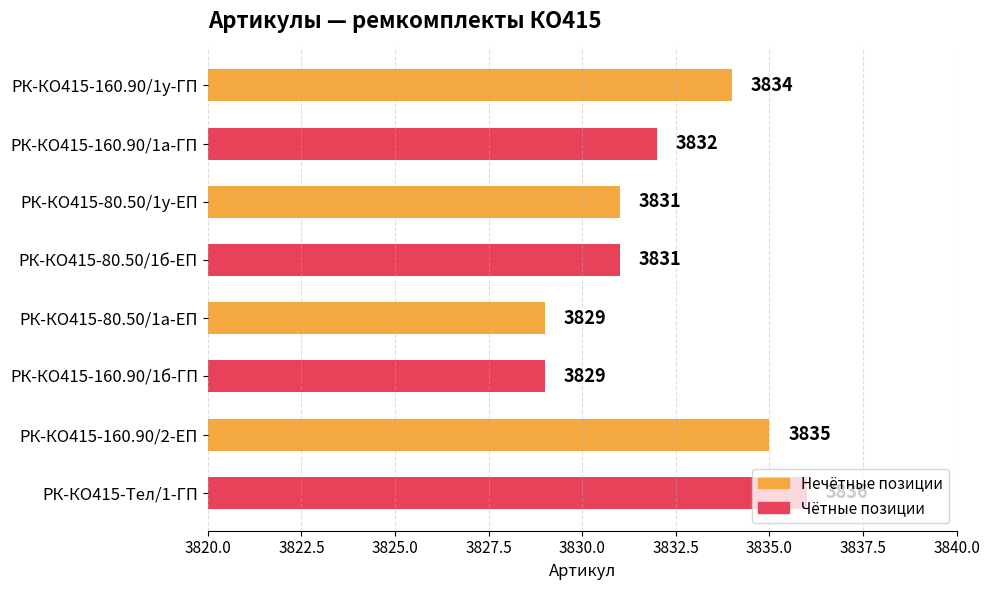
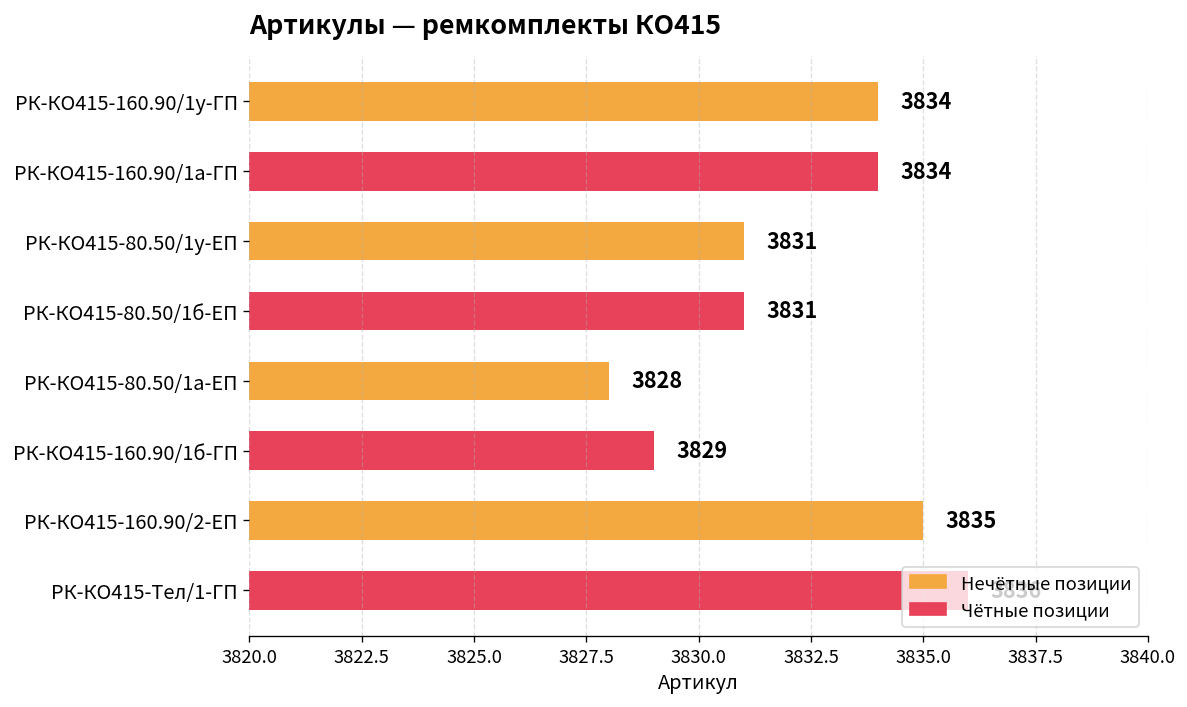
  {
    "РК-КО415-160.90/1у-ГП": 3834,
-   "РК-КО415-160.90/1а-ГП": 3832,
+   "РК-КО415-160.90/1а-ГП": 3834,
    "РК-КО415-80.50/1у-ЕП": 3831,
    "РК-КО415-80.50/1б-ЕП": 3831,
-   "РК-КО415-80.50/1а-ЕП": 3829,
+   "РК-КО415-80.50/1а-ЕП": 3828,
    "РК-КО415-160.90/1б-ГП": 3829,
    "РК-КО415-160.90/2-ЕП": 3835
  }
